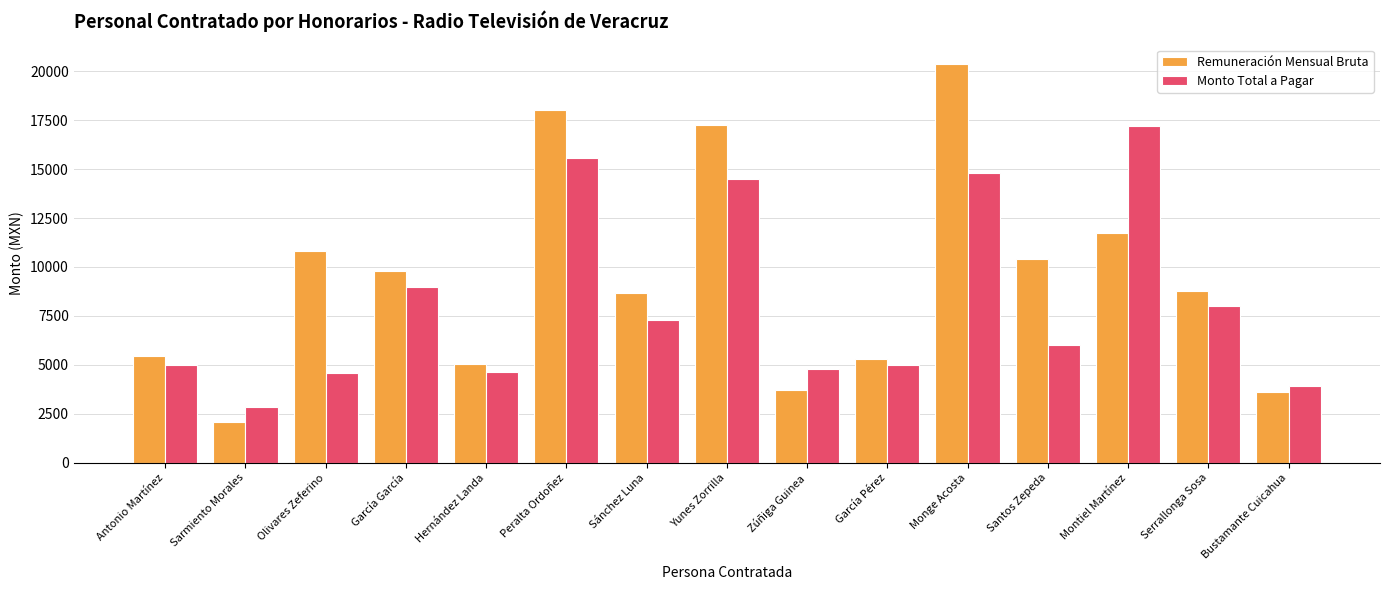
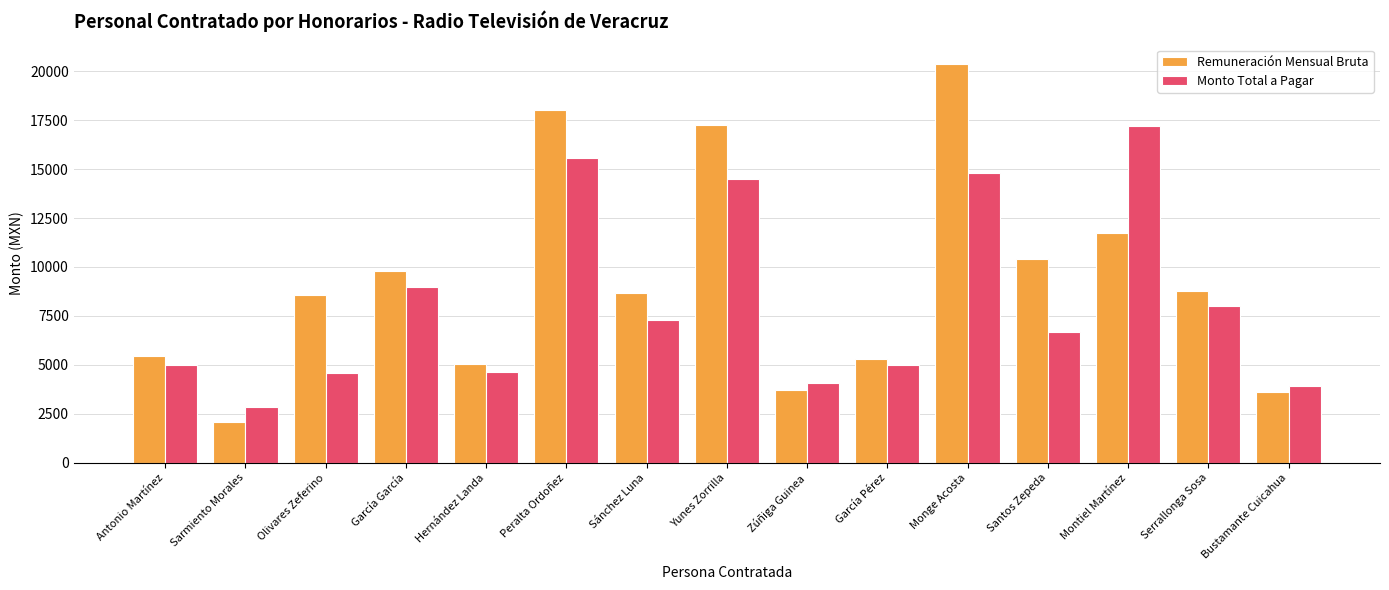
  {
    "Remuneración Mensual Bruta": {
      "Antonio Martínez": 5500,
      "Sarmiento Morales": 2100,
-     "Olivares Zeferino": 10800,
+     "Olivares Zeferino": 8600,
      "García García": 9800,
      "Hernández Landa": 5100,
      "Peralta Ordoñez": 18000,
      "Sánchez Luna": 8700,
      "Yunes Zorrilla": 17200,
      "Zúñiga Guinea": 3700,
      "García Pérez": 5300,
      "Monge Acosta": 20300,
      "Santos Zepeda": 10400,
      "Montiel Martínez": 11700,
      "Serrallonga Sosa": 8800,
      "Bustamante Cuicahua": 3600
    },
    "Monto Total a Pagar": {
      "Antonio Martínez": 5000,
      "Sarmiento Morales": 2900,
      "Olivares Zeferino": 4600,
      "García García": 9000,
      "Hernández Landa": 4600,
      "Peralta Ordoñez": 15600,
      "Sánchez Luna": 7300,
      "Yunes Zorrilla": 14500,
-     "Zúñiga Guinea": 4800,
+     "Zúñiga Guinea": 4100,
      "García Pérez": 5000,
      "Monge Acosta": 14800,
-     "Santos Zepeda": 6000,
+     "Santos Zepeda": 6700,
      "Montiel Martínez": 17200,
      "Serrallonga Sosa": 8000,
      "Bustamante Cuicahua": 3900
    }
  }
